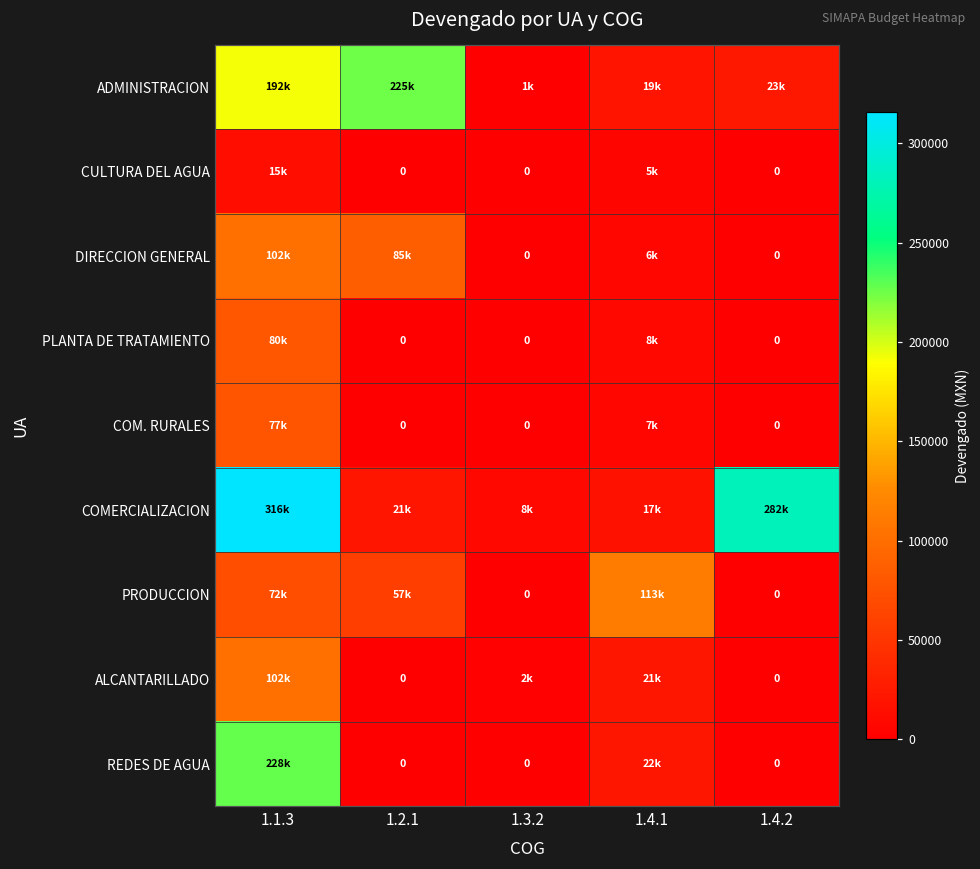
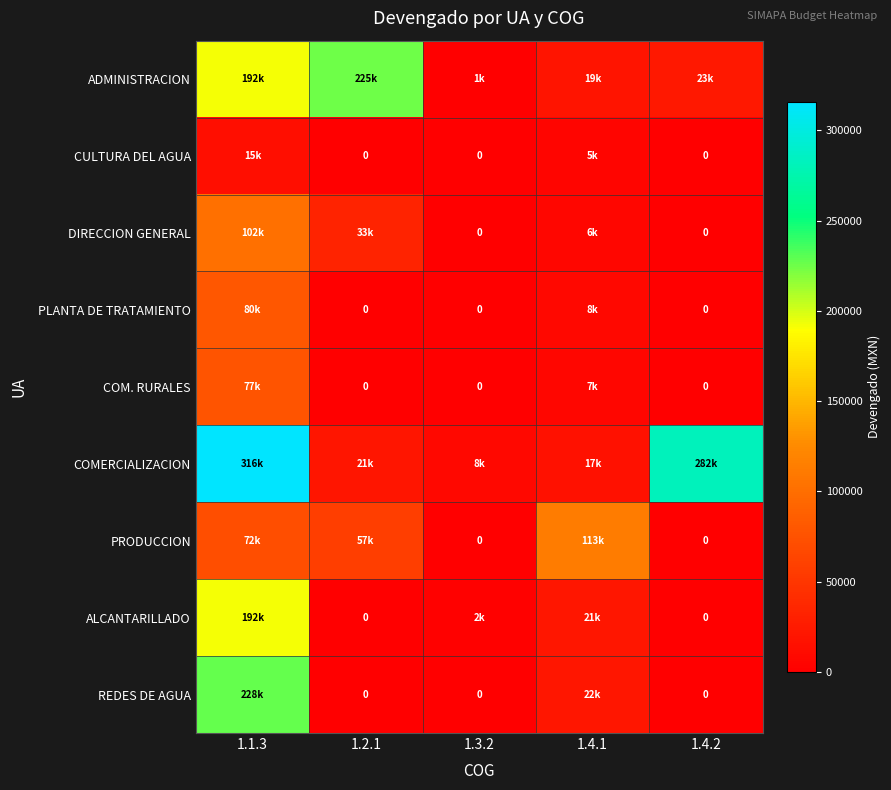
  {
    "ADMINISTRACION": {
      "1.1.3": "192k",
      "1.2.1": "225k",
      "1.3.2": "1k",
      "1.4.1": "19k",
      "1.4.2": "23k"
    },
    "CULTURA DEL AGUA": {
      "1.1.3": "15k",
      "1.2.1": "0",
      "1.3.2": "0",
      "1.4.1": "5k",
      "1.4.2": "0"
    },
    "DIRECCION GENERAL": {
      "1.1.3": "102k",
-     "1.2.1": "85k",
+     "1.2.1": "33k",
      "1.3.2": "0",
      "1.4.1": "6k",
      "1.4.2": "0"
    },
    "PLANTA DE TRATAMIENTO": {
      "1.1.3": "80k",
      "1.2.1": "0",
      "1.3.2": "0",
      "1.4.1": "8k",
      "1.4.2": "0"
    },
    "COM. RURALES": {
      "1.1.3": "77k",
      "1.2.1": "0",
      "1.3.2": "0",
      "1.4.1": "7k",
      "1.4.2": "0"
    },
    "COMERCIALIZACION": {
      "1.1.3": "316k",
      "1.2.1": "21k",
      "1.3.2": "8k",
      "1.4.1": "17k",
      "1.4.2": "282k"
    },
    "PRODUCCION": {
      "1.1.3": "72k",
      "1.2.1": "57k",
      "1.3.2": "0",
      "1.4.1": "113k",
      "1.4.2": "0"
    },
    "ALCANTARILLADO": {
-     "1.1.3": "102k",
+     "1.1.3": "192k",
      "1.2.1": "0",
      "1.3.2": "2k",
      "1.4.1": "21k",
      "1.4.2": "0"
    },
    "REDES DE AGUA": {
      "1.1.3": "228k",
      "1.2.1": "0",
      "1.3.2": "0",
      "1.4.1": "22k",
      "1.4.2": "0"
    }
  }
